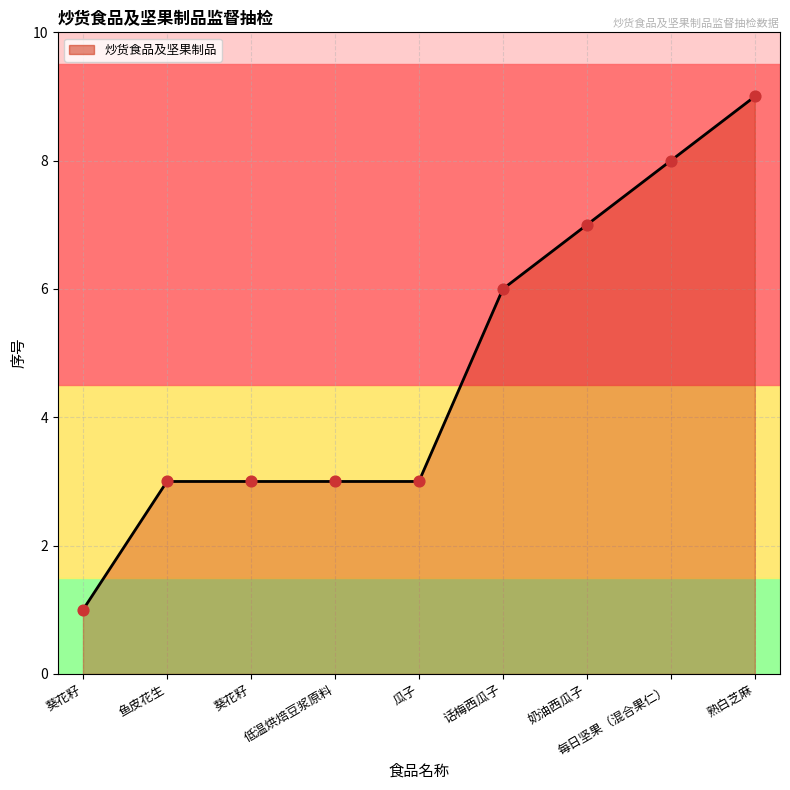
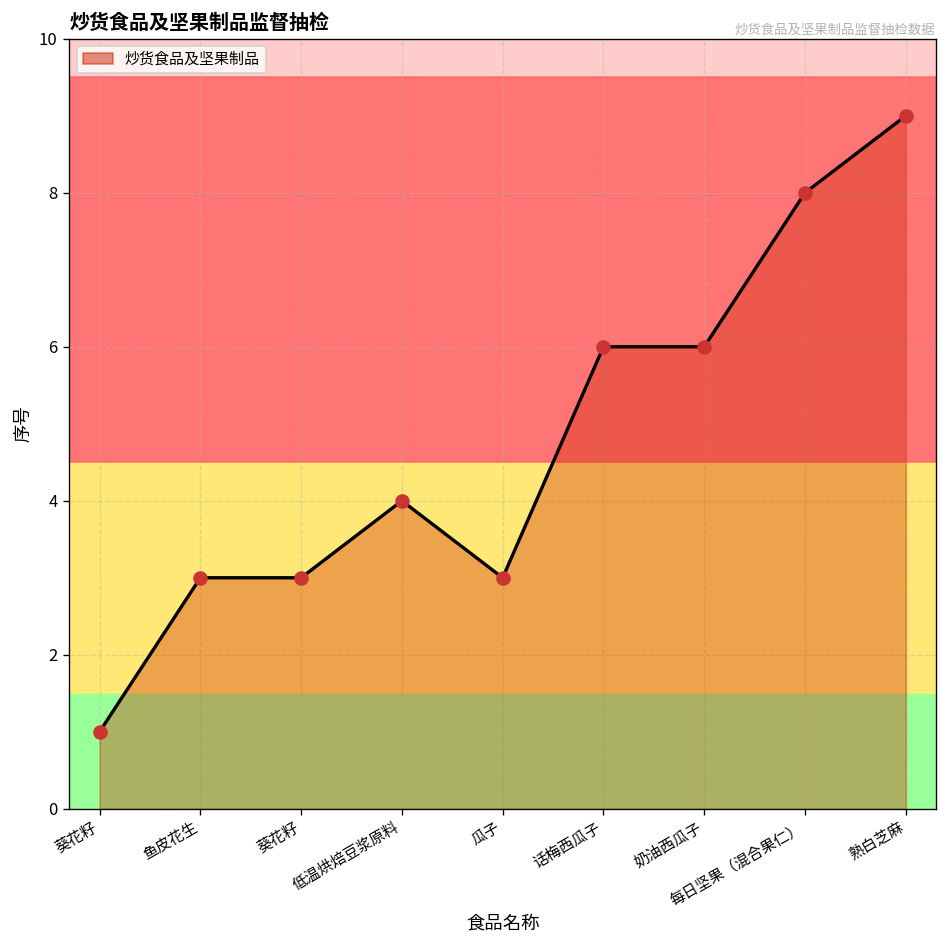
  {
    "鱼皮花生": 3,
-   "低温烘焙豆浆原料": 3,
+   "低温烘焙豆浆原料": 4,
    "瓜子": 3,
    "话梅西瓜子": 6,
-   "奶油西瓜子": 7,
+   "奶油西瓜子": 6,
    "每日坚果（混合果仁）": 8,
    "熟白芝麻": 9
  }
